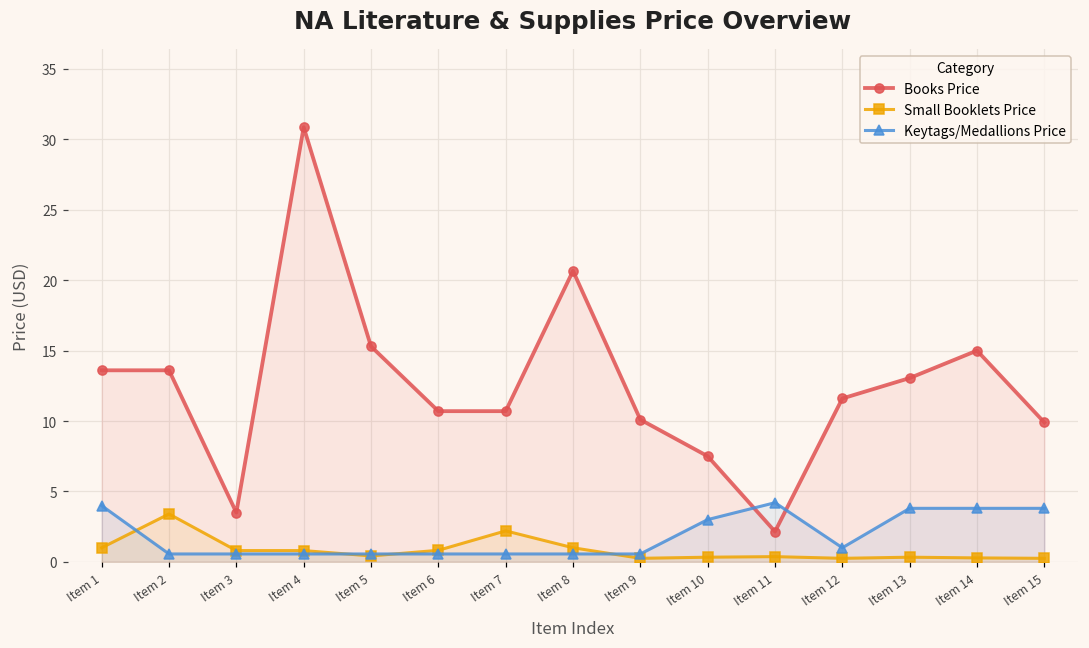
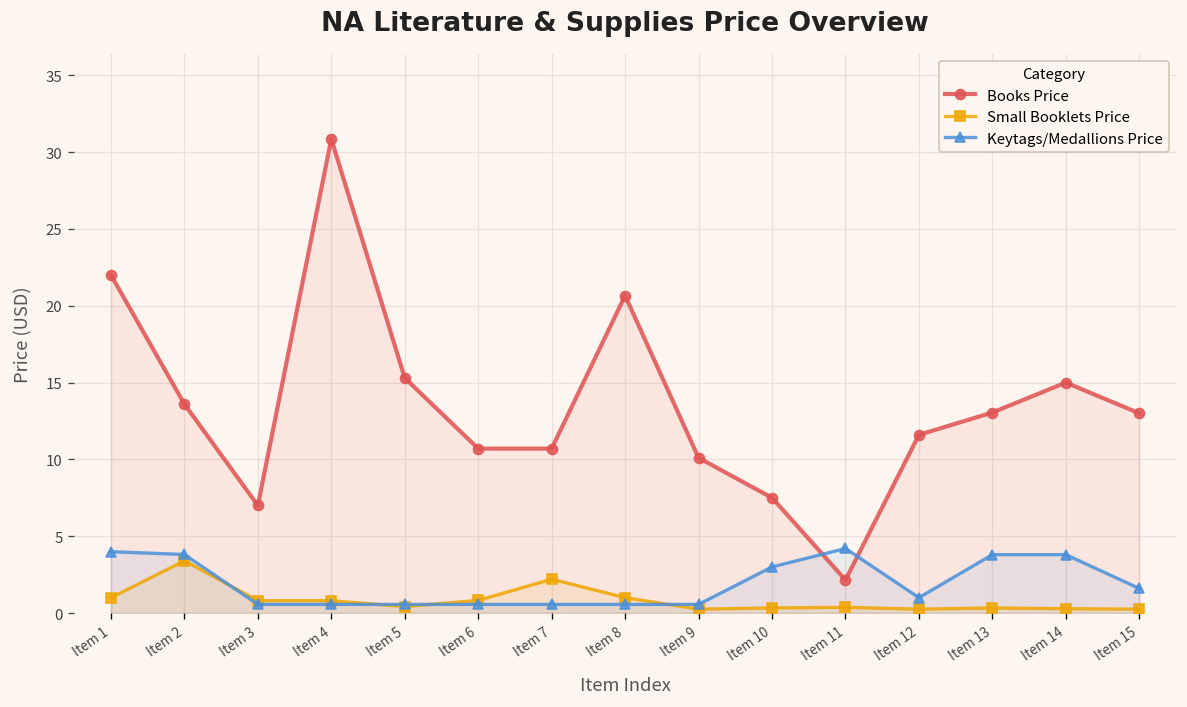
  {
    "Books Price": {
-     "Item 1": 13.6,
+     "Item 1": 22.0,
      "Item 2": 13.6,
-     "Item 3": 3.5,
+     "Item 3": 7.0,
      "Item 4": 30.9,
      "Item 5": 15.3,
      "Item 6": 10.7,
      "Item 7": 10.7,
      "Item 8": 20.7,
      "Item 9": 10.1,
      "Item 10": 7.5,
      "Item 11": 2.2,
      "Item 12": 11.6,
      "Item 13": 13.1,
      "Item 14": 15.0,
-     "Item 15": 9.9
+     "Item 15": 13.0
    },
    "Small Booklets Price": {
      "Item 1": 1.0,
      "Item 2": 3.4,
      "Item 3": 0.8,
      "Item 4": 0.8,
      "Item 6": 0.8,
      "Item 7": 2.2,
      "Item 8": 1.0,
      "Item 9": 0.3,
      "Item 10": 0.3,
      "Item 11": 0.4,
      "Item 12": 0.3,
      "Item 13": 0.3,
      "Item 14": 0.3,
      "Item 15": 0.3
    },
    "Keytags/Medallions Price": {
      "Item 1": 4.0,
-     "Item 2": 0.6,
+     "Item 2": 3.8,
      "Item 3": 0.6,
      "Item 4": 0.6,
      "Item 6": 0.6,
      "Item 7": 0.6,
      "Item 8": 0.6,
      "Item 9": 0.6,
      "Item 10": 3.0,
      "Item 11": 4.2,
      "Item 12": 1.0,
      "Item 13": 3.8,
      "Item 14": 3.8,
-     "Item 15": 3.8
+     "Item 15": 1.6
    }
  }
